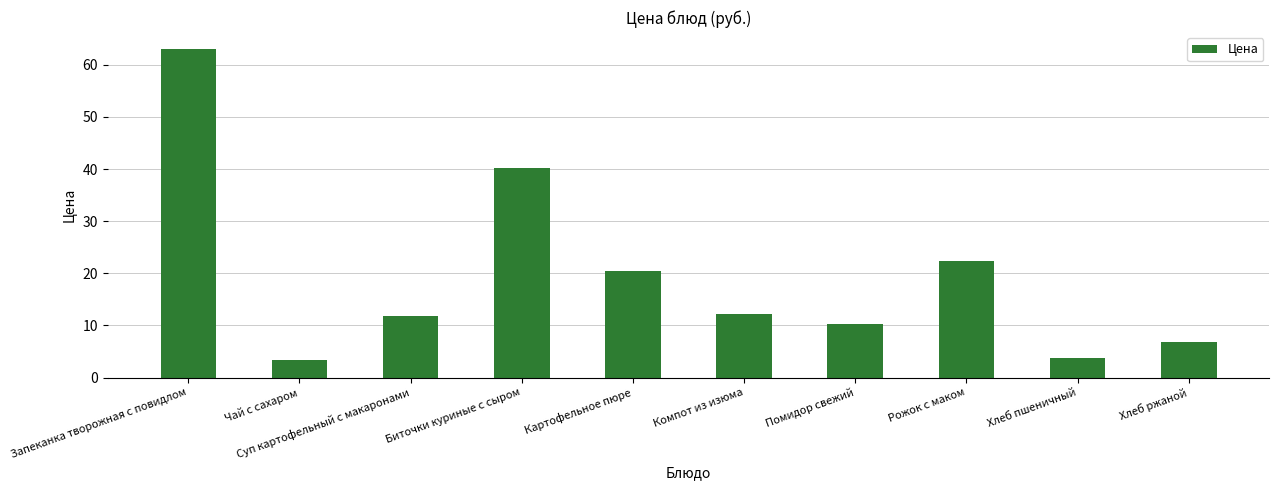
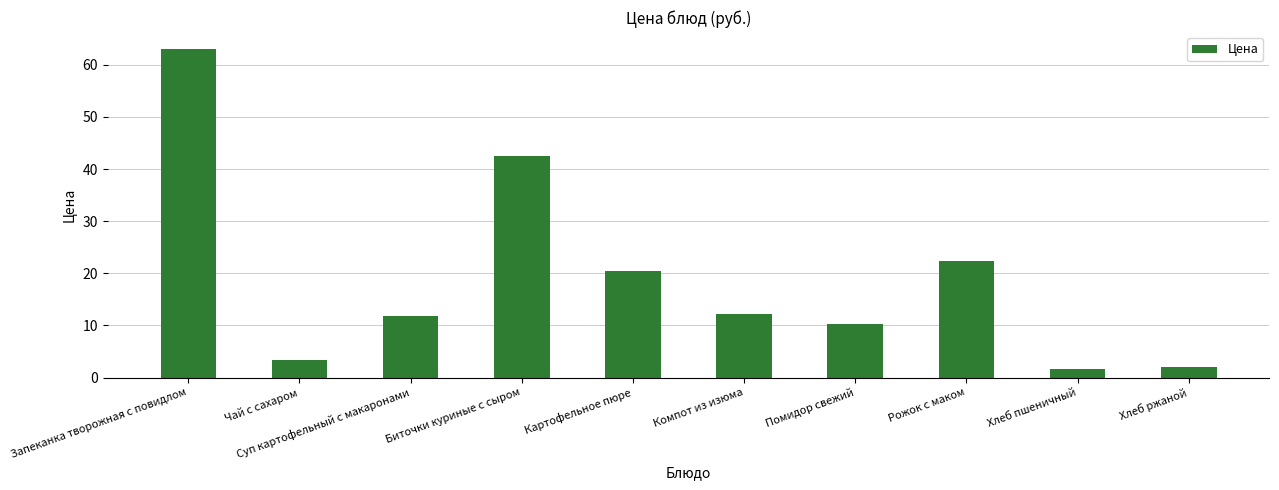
  {
    "Запеканка творожная с повидлом": 63,
    "Чай с сахаром": 3,
    "Суп картофельный с макаронами": 12,
-   "Биточки куриные с сыром": 40,
+   "Биточки куриные с сыром": 42,
    "Картофельное пюре": 20,
    "Компот из изюма": 12,
    "Помидор свежий": 10,
    "Рожок с маком": 22,
-   "Хлеб пшеничный": 4,
-   "Хлеб ржаной": 7
+   "Хлеб пшеничный": 2,
+   "Хлеб ржаной": 2
  }
